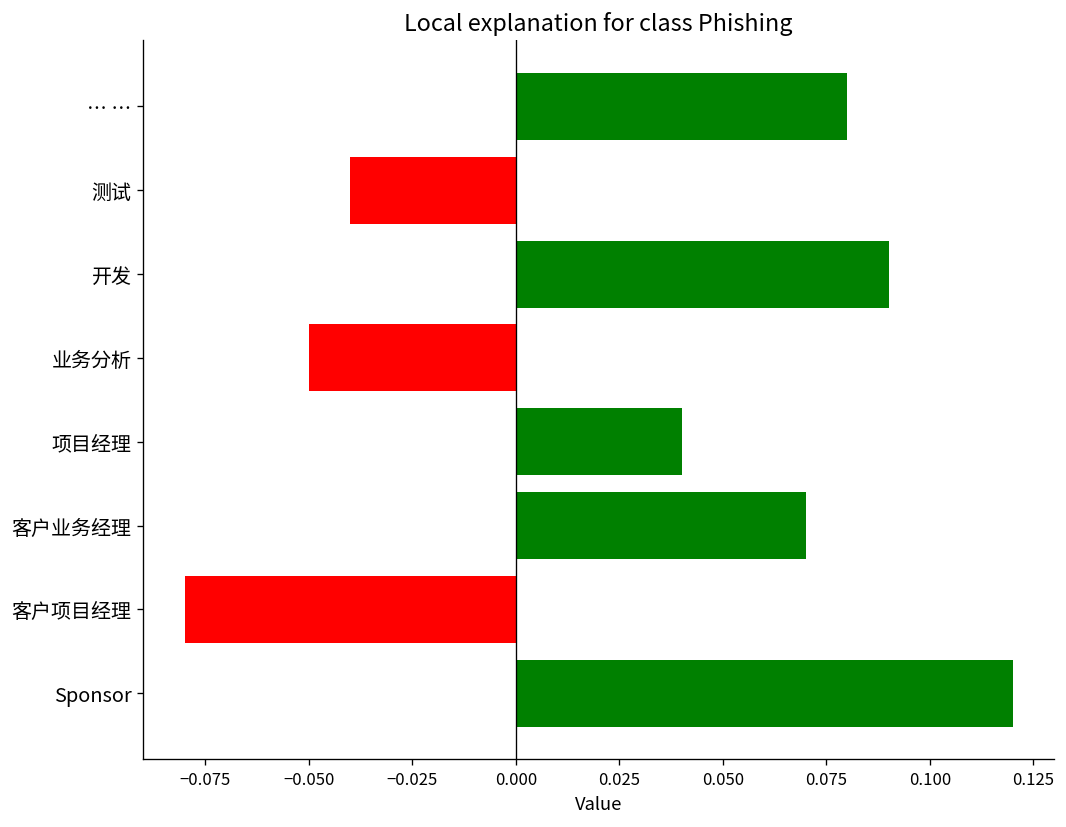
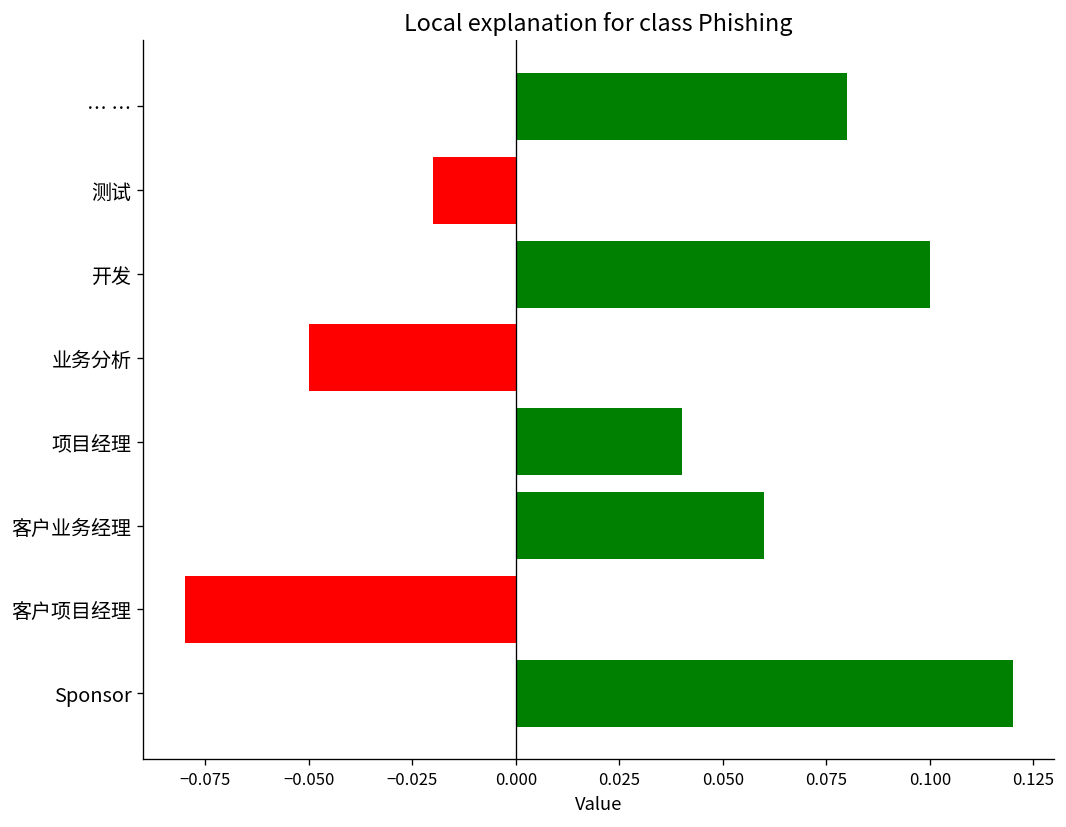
  {
    "… …": 0.08,
-   "测试": -0.04,
-   "开发": 0.09,
+   "测试": -0.02,
+   "开发": 0.10,
    "业务分析": -0.05,
    "项目经理": 0.04,
-   "客户业务经理": 0.07,
+   "客户业务经理": 0.06,
    "客户项目经理": -0.08,
    "Sponsor": 0.12
  }
